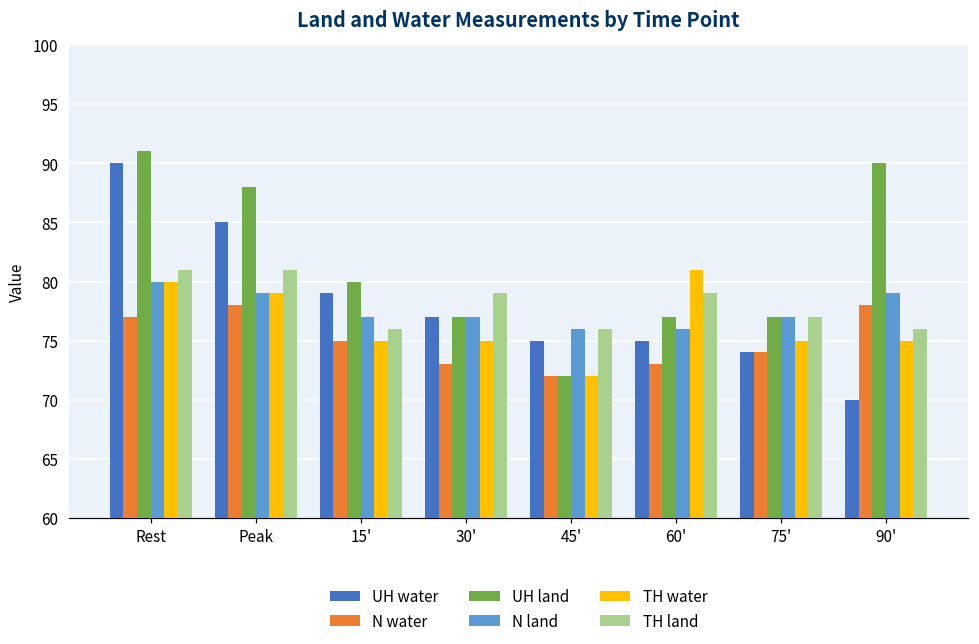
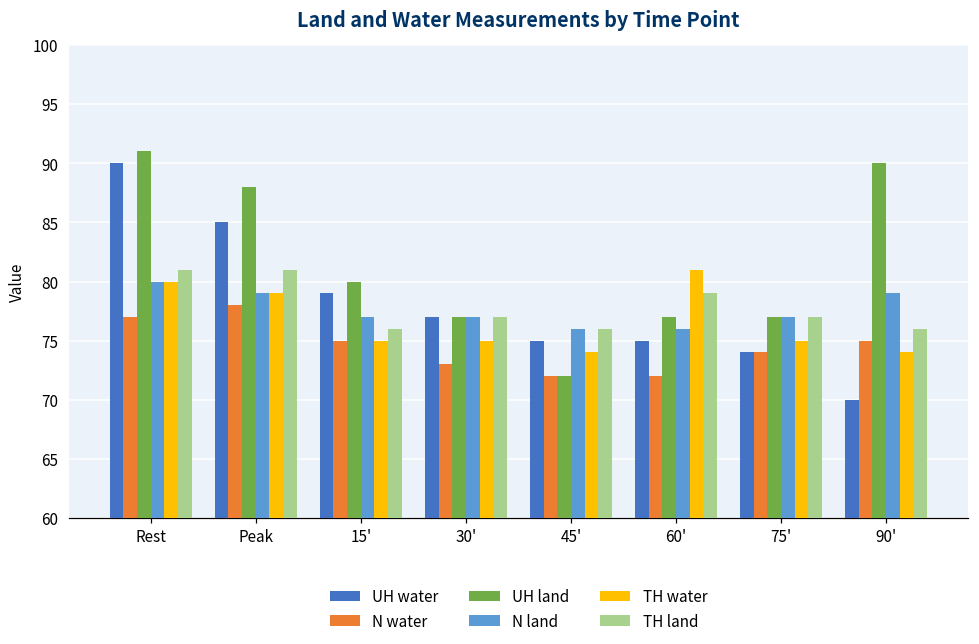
  {
    "N water": {
      "Rest": 77,
      "Peak": 78,
      "15'": 75,
      "30'": 73,
      "45'": 72,
-     "60'": 73,
+     "60'": 72,
      "75'": 74,
-     "90'": 78
+     "90'": 75
    },
    "UH land": {
      "Rest": 91,
      "Peak": 88,
      "15'": 80,
      "30'": 77,
      "45'": 72,
      "60'": 77,
      "75'": 77,
      "90'": 90
    },
    "TH water": {
      "Rest": 80,
      "Peak": 79,
      "15'": 75,
      "30'": 75,
-     "45'": 72,
+     "45'": 74,
      "60'": 81,
      "75'": 75,
-     "90'": 75
+     "90'": 74
    },
    "TH land": {
      "Rest": 81,
      "Peak": 81,
      "15'": 76,
-     "30'": 79,
+     "30'": 77,
      "45'": 76,
      "60'": 79,
      "75'": 77,
      "90'": 76
    }
  }
